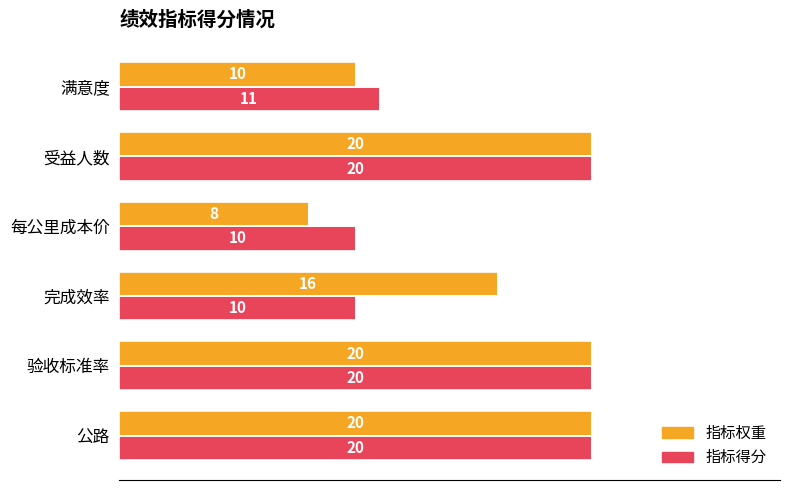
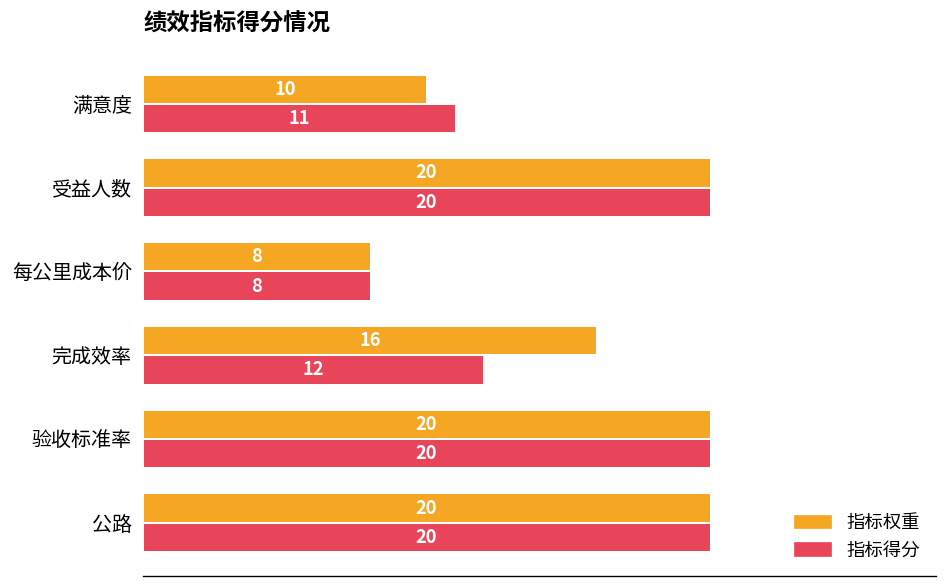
  {
    "指标权重": {
      "满意度": 10,
      "受益人数": 20,
      "每公里成本价": 8,
      "完成效率": 16,
      "验收标准率": 20,
      "公路": 20
    },
    "指标得分": {
      "满意度": 11,
      "受益人数": 20,
-     "每公里成本价": 10,
-     "完成效率": 10,
+     "每公里成本价": 8,
+     "完成效率": 12,
      "验收标准率": 20,
      "公路": 20
    }
  }
